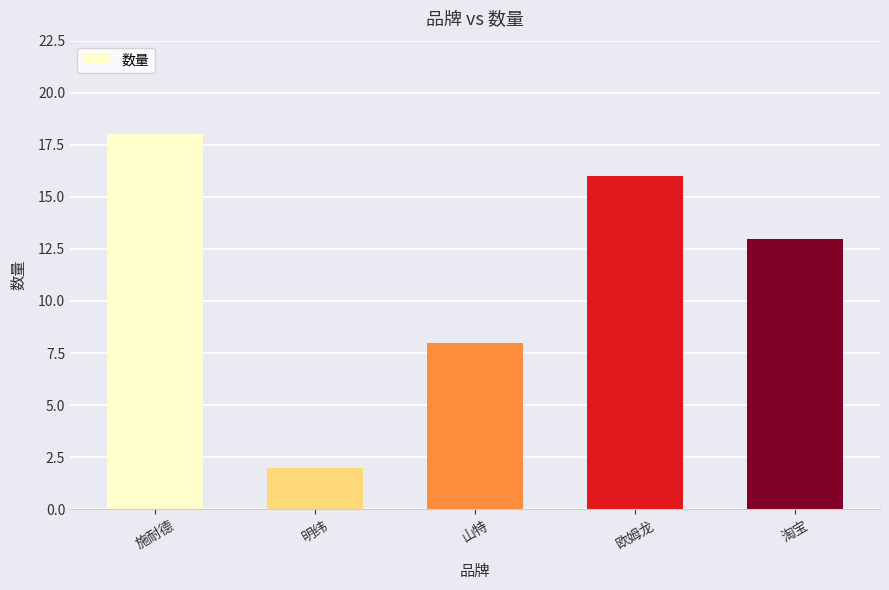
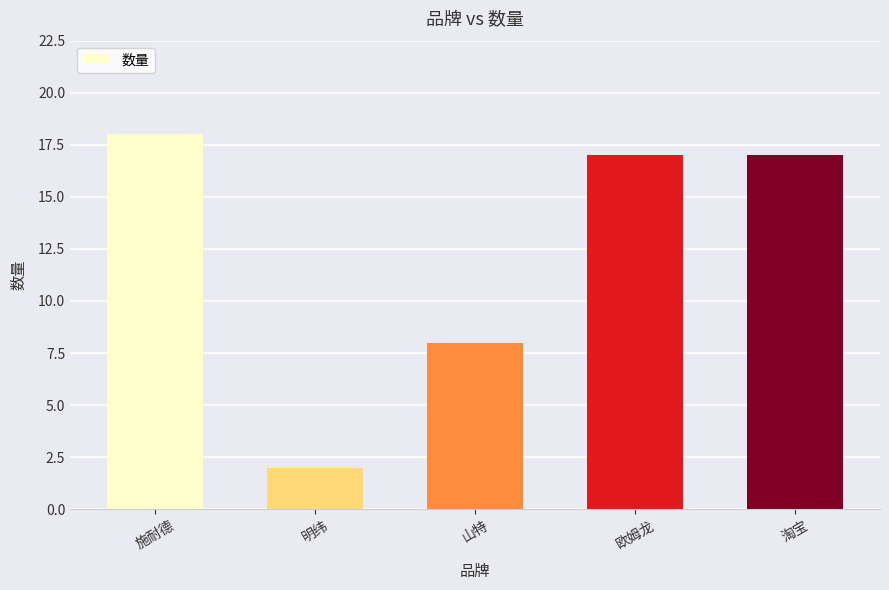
  {
    "施耐德": 18,
    "明纬": 2,
    "山特": 8,
-   "欧姆龙": 16,
-   "淘宝": 13
+   "欧姆龙": 17,
+   "淘宝": 17
  }
